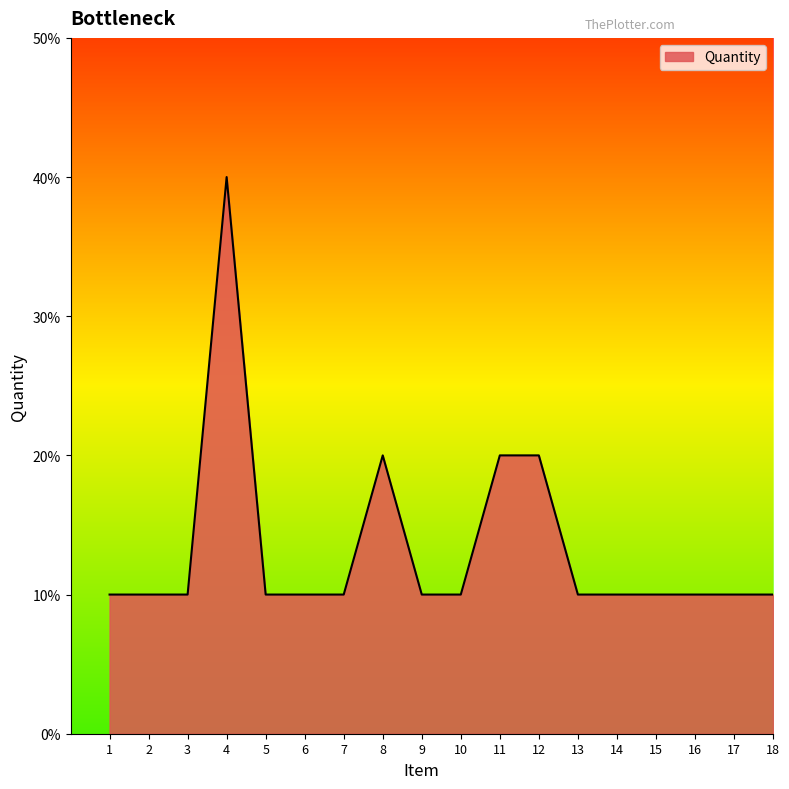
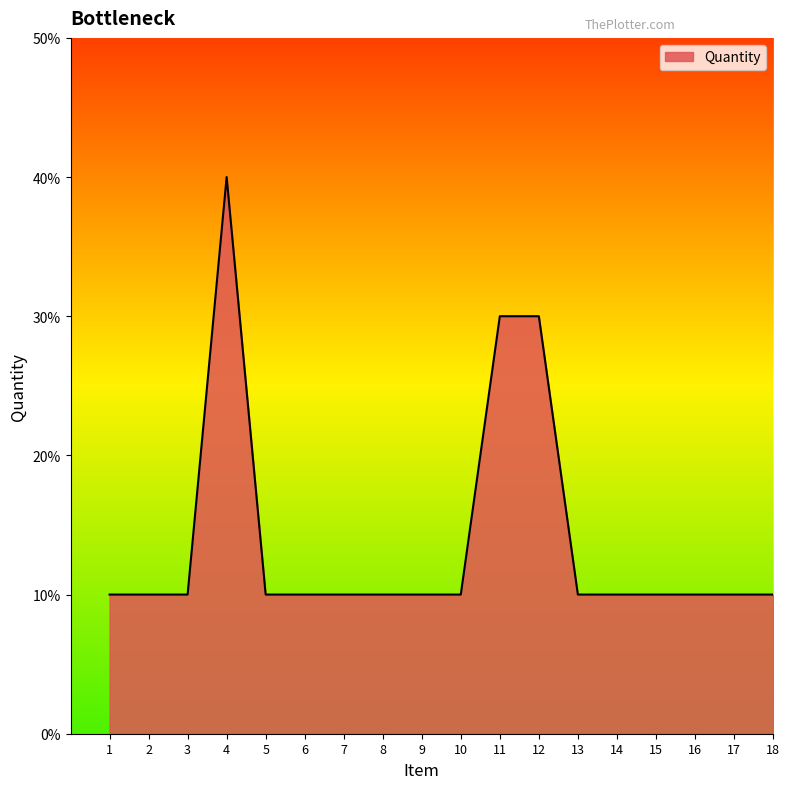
  {
    "1": "10.0%",
    "2": "10.0%",
    "3": "10.0%",
    "4": "40.0%",
    "5": "10.0%",
    "6": "10.0%",
    "7": "10.0%",
-   "8": "20.0%",
+   "8": "10.0%",
    "9": "10.0%",
    "10": "10.0%",
-   "11": "20.0%",
-   "12": "20.0%",
+   "11": "30.0%",
+   "12": "30.0%",
    "13": "10.0%",
    "14": "10.0%",
    "15": "10.0%",
    "16": "10.0%",
    "17": "10.0%",
    "18": "10.0%"
  }
